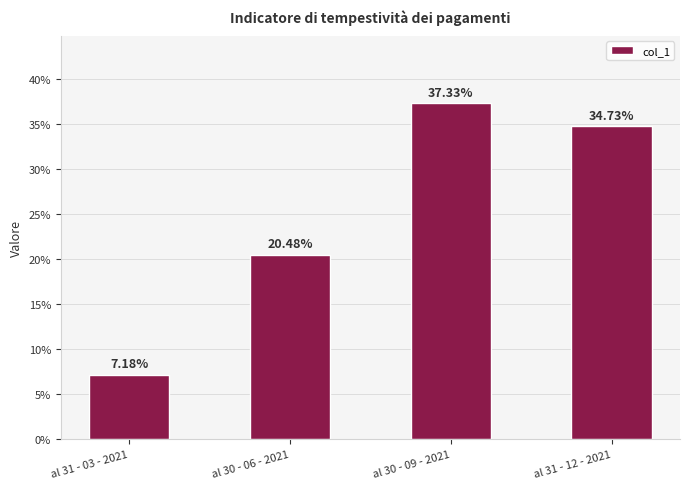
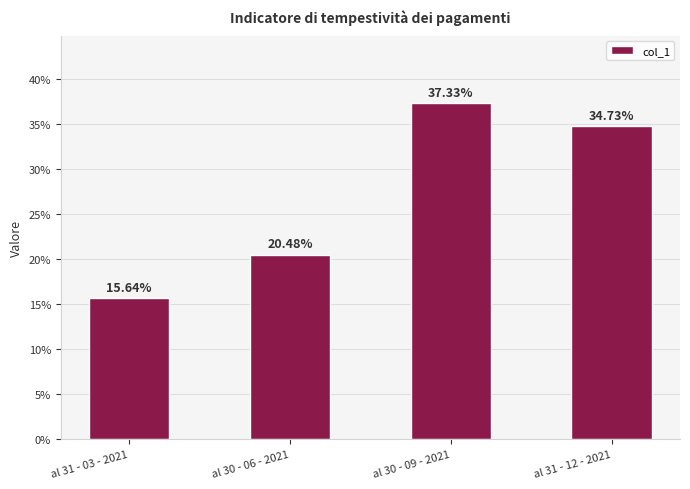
  {
-   "al 31 - 03 - 2021": "7.18%",
+   "al 31 - 03 - 2021": "15.64%",
    "al 30 - 06 - 2021": "20.48%",
    "al 30 - 09 - 2021": "37.33%",
    "al 31 - 12 - 2021": "34.73%"
  }
